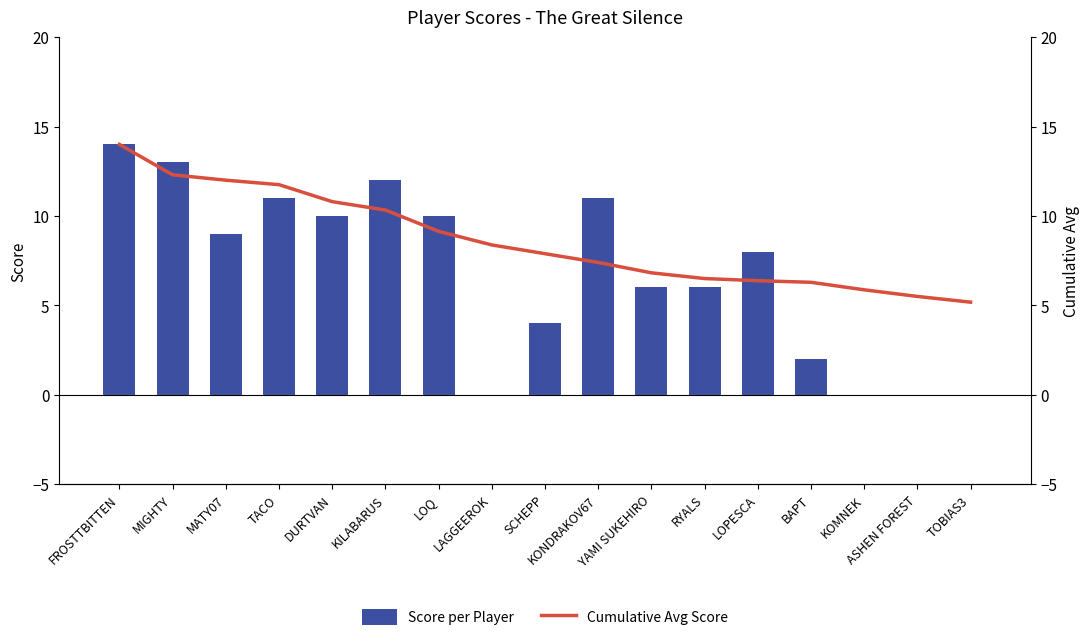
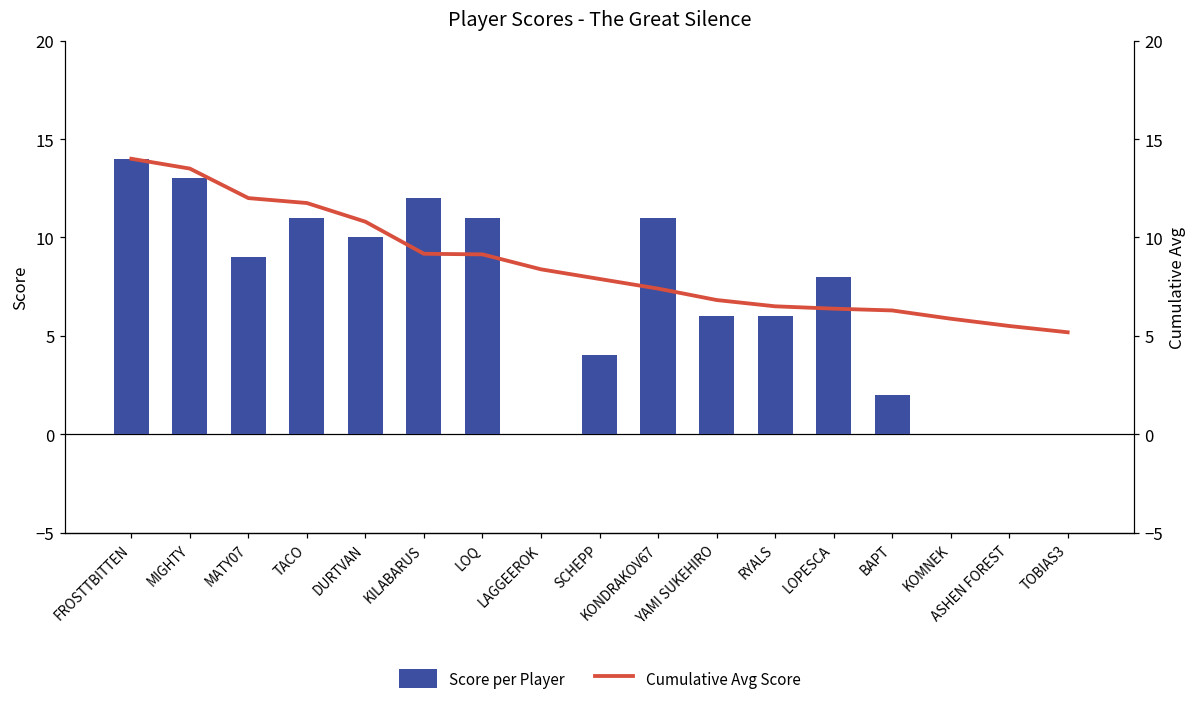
  {
    "Score per Player": {
      "FROSTTBITTEN": 14,
      "MIGHTY": 13,
      "MATY07": 9,
      "TACO": 11,
      "DURTVAN": 10,
      "KILABARUS": 12,
-     "LOQ": 10,
+     "LOQ": 11,
      "LAGGEEROK": 0,
      "SCHEPP": 4,
      "KONDRAKOV67": 11,
      "YAMI SUKEHIRO": 6,
      "RYALS": 6,
      "LOPESCA": 8,
      "BAPT": 2,
      "KOMNEK": 0,
      "ASHEN FOREST": 0,
      "TOBIAS3": 0
    },
    "Cumulative Avg Score": {
      "FROSTTBITTEN": 14.0,
-     "MIGHTY": 12.3,
+     "MIGHTY": 13.5,
      "MATY07": 12.0,
      "TACO": 11.8,
      "DURTVAN": 10.8,
-     "KILABARUS": 10.3,
+     "KILABARUS": 9.2,
      "LOQ": 9.1,
      "LAGGEEROK": 8.4,
      "SCHEPP": 7.9,
      "KONDRAKOV67": 7.4,
      "YAMI SUKEHIRO": 6.8,
      "RYALS": 6.5,
      "LOPESCA": 6.4,
      "BAPT": 6.3,
      "KOMNEK": 5.9,
      "ASHEN FOREST": 5.5,
      "TOBIAS3": 5.2
    }
  }
